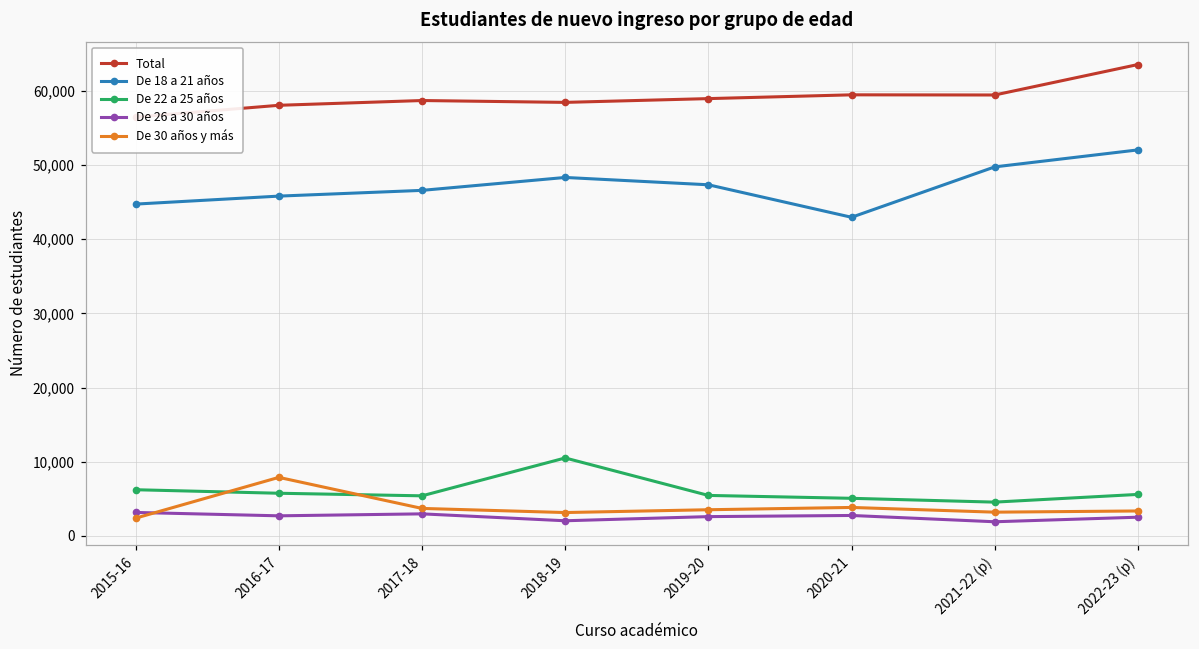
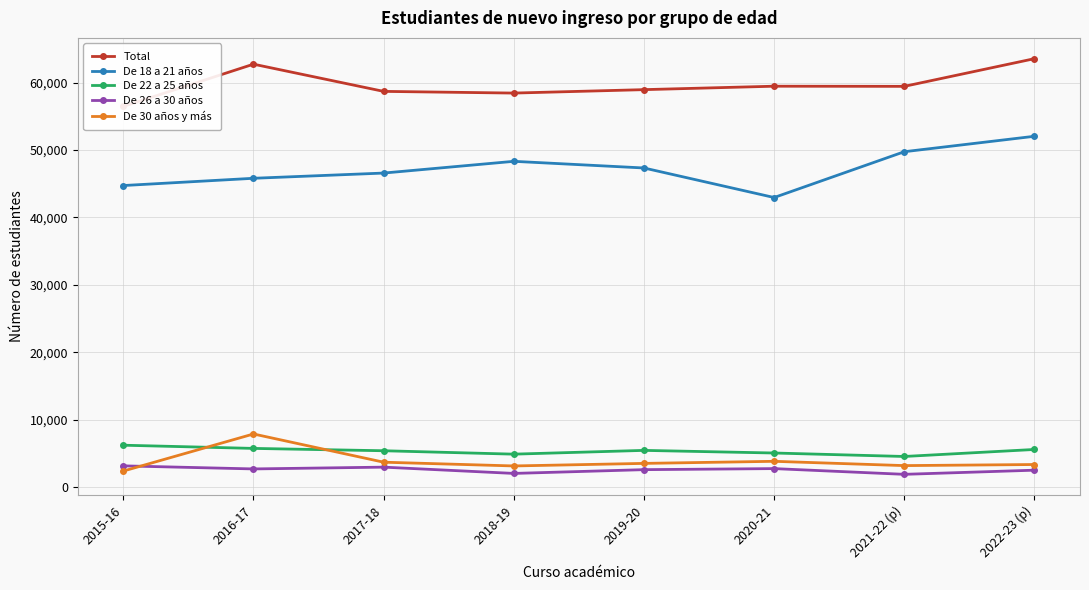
  {
    "Total": {
-     "2016-17": "58,000",
+     "2016-17": "63,000",
      "2017-18": "59,000",
      "2018-19": "58,000",
      "2019-20": "59,000",
      "2020-21": "59,000",
      "2021-22 (p)": "59,000",
      "2022-23 (p)": "64,000"
    },
    "De 18 a 21 años": {
      "2015-16": "45,000",
      "2016-17": "46,000",
      "2017-18": "47,000",
      "2018-19": "48,000",
      "2019-20": "47,000",
      "2020-21": "43,000",
      "2021-22 (p)": "50,000",
      "2022-23 (p)": "52,000"
    },
    "De 22 a 25 años": {
      "2015-16": "6,000",
      "2016-17": "6,000",
      "2017-18": "5,000",
-     "2018-19": "11,000",
+     "2018-19": "5,000",
      "2019-20": "5,000",
      "2020-21": "5,000",
      "2021-22 (p)": "5,000",
      "2022-23 (p)": "6,000"
    },
    "De 26 a 30 años": {
      "2015-16": "3,000",
      "2016-17": "3,000",
      "2017-18": "3,000",
      "2018-19": "2,000",
      "2019-20": "3,000",
      "2020-21": "3,000",
      "2021-22 (p)": "2,000",
      "2022-23 (p)": "3,000"
    },
    "De 30 años y más": {
      "2015-16": "2,000",
      "2016-17": "8,000",
      "2017-18": "4,000",
      "2018-19": "3,000",
      "2019-20": "4,000",
      "2020-21": "4,000",
      "2021-22 (p)": "3,000",
      "2022-23 (p)": "3,000"
    }
  }
